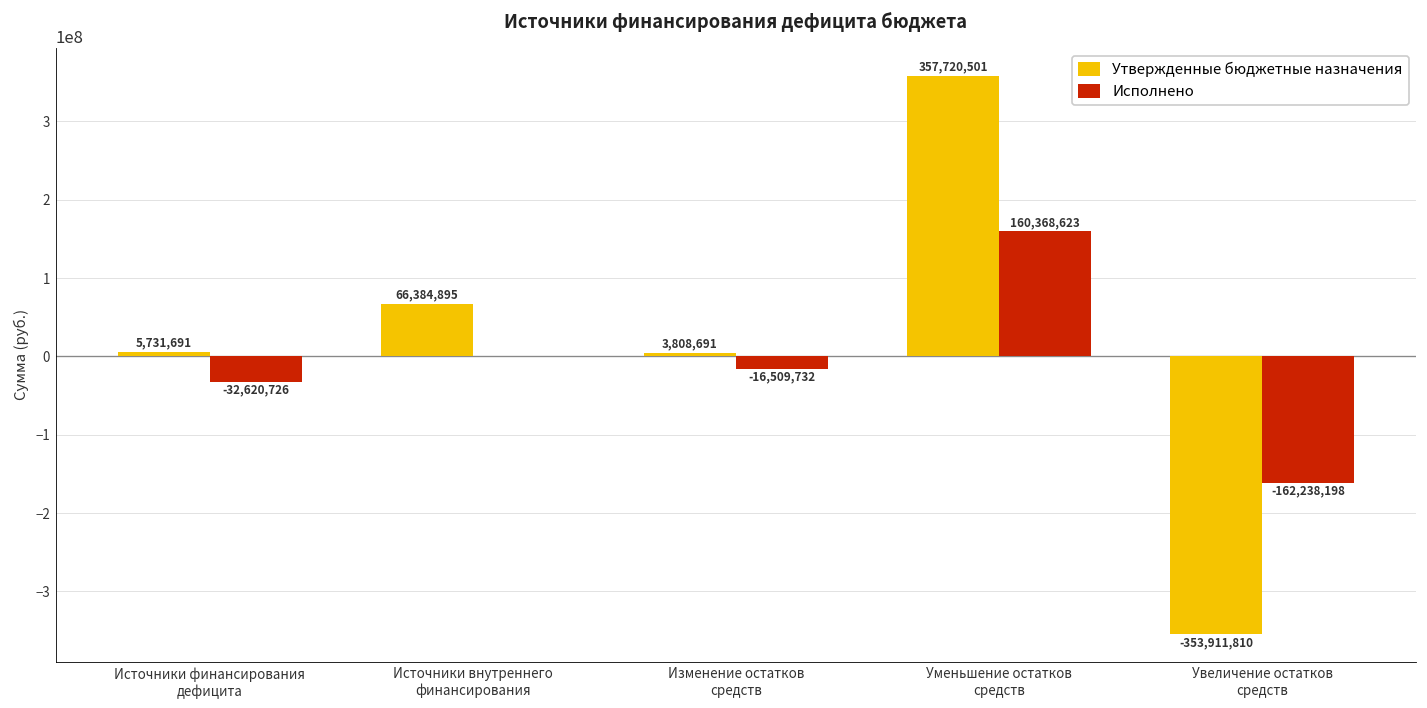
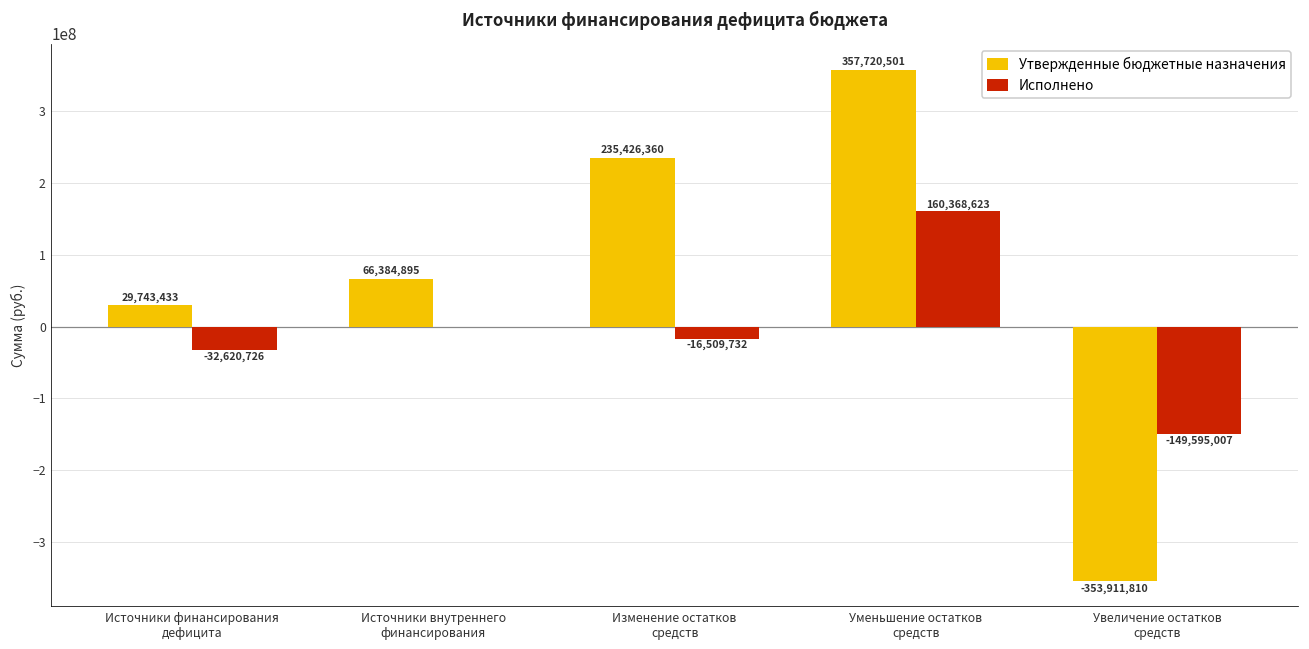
  {
    "Утвержденные бюджетные назначения": {
-     "Источники финансирования дефицита": "5,731,691",
+     "Источники финансирования дефицита": "29,743,433",
      "Источники внутреннего финансирования": "66,384,895",
-     "Изменение остатков средств": "3,808,691",
+     "Изменение остатков средств": "235,426,360",
      "Уменьшение остатков средств": "357,720,501",
      "Увеличение остатков средств": "-353,911,810"
    },
    "Исполнено": {
      "Источники финансирования дефицита": "-32,620,726",
      "Изменение остатков средств": "-16,509,732",
      "Уменьшение остатков средств": "160,368,623",
-     "Увеличение остатков средств": "-162,238,198"
+     "Увеличение остатков средств": "-149,595,007"
    }
  }
